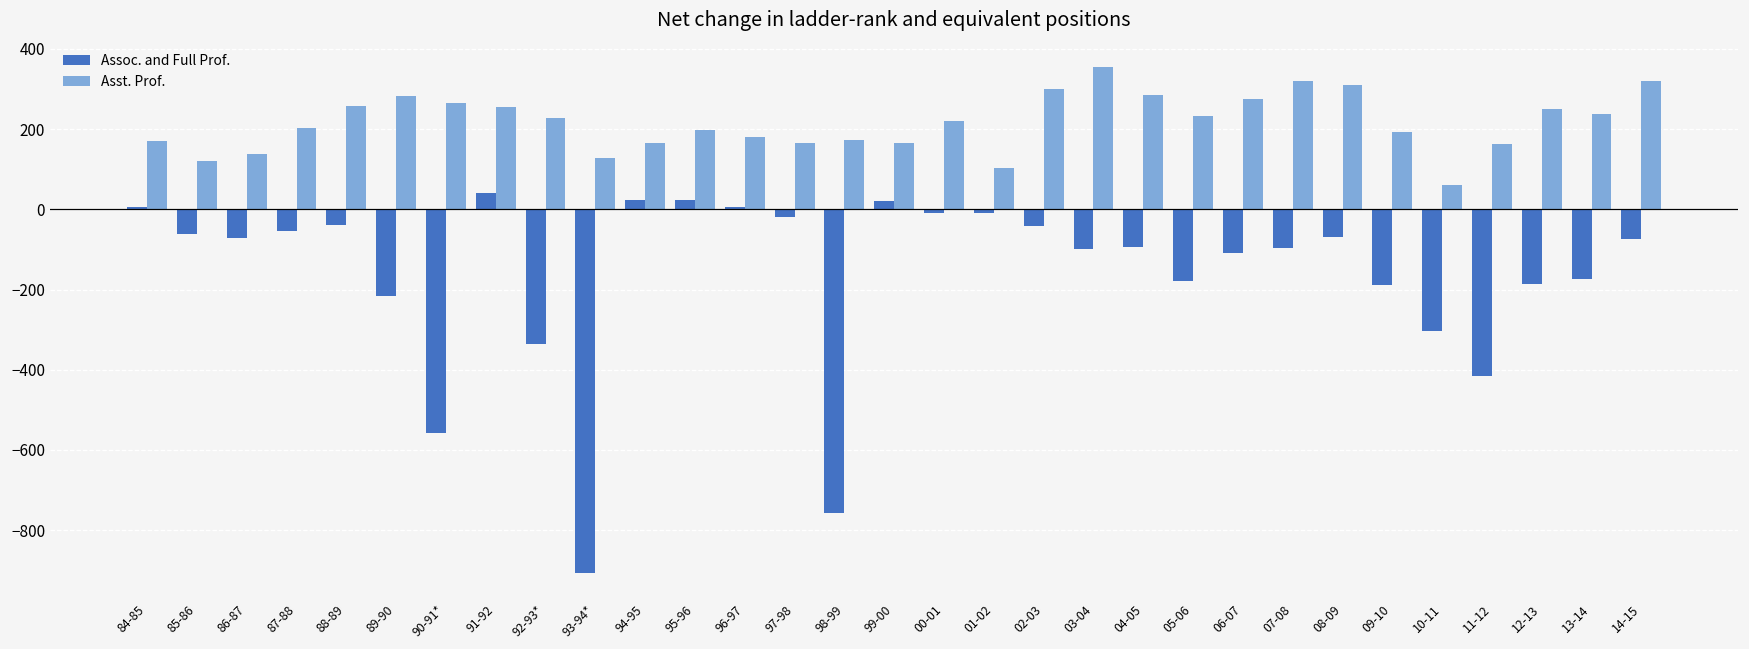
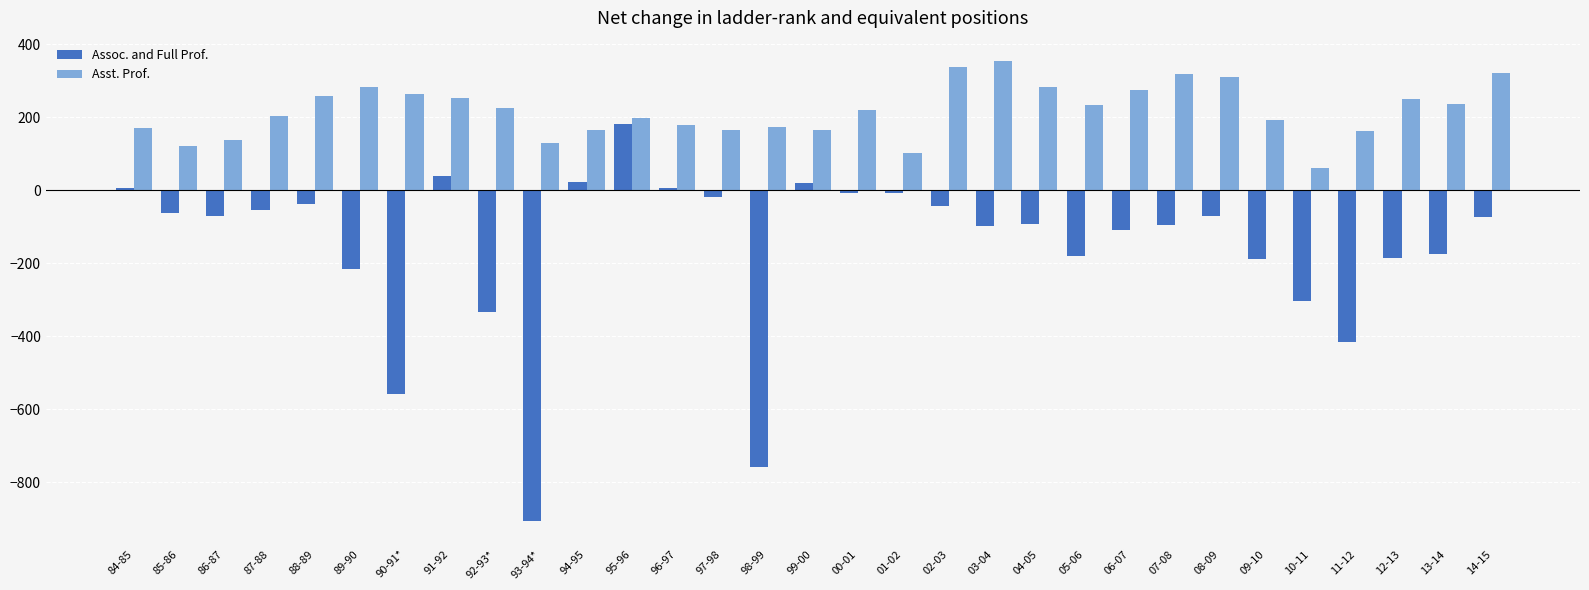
  {
    "Assoc. and Full Prof.": {
      "85-86": -60,
      "86-87": -70,
      "87-88": -60,
      "88-89": -40,
      "89-90": -220,
      "90-91*": -560,
      "91-92": 40,
      "92-93*": -340,
      "93-94*": -910,
      "94-95": 20,
-     "95-96": 20,
+     "95-96": 180,
      "96-97": 10,
      "97-98": -20,
      "98-99": -760,
      "99-00": 20,
      "00-01": -10,
      "01-02": -10,
      "02-03": -40,
      "03-04": -100,
      "04-05": -90,
      "05-06": -180,
      "06-07": -110,
      "07-08": -100,
      "08-09": -70,
      "09-10": -190,
      "10-11": -300,
      "11-12": -420,
      "12-13": -190,
      "13-14": -170,
      "14-15": -70
    },
    "Asst. Prof.": {
      "84-85": 170,
      "85-86": 120,
      "86-87": 140,
      "87-88": 200,
      "88-89": 260,
      "89-90": 280,
      "90-91*": 260,
      "91-92": 250,
      "92-93*": 230,
      "93-94*": 130,
      "94-95": 170,
      "95-96": 200,
      "96-97": 180,
      "97-98": 170,
      "98-99": 170,
      "99-00": 170,
      "00-01": 220,
      "01-02": 100,
-     "02-03": 300,
+     "02-03": 340,
      "03-04": 360,
      "04-05": 280,
      "05-06": 230,
      "06-07": 270,
      "07-08": 320,
      "08-09": 310,
      "09-10": 190,
      "10-11": 60,
      "11-12": 160,
      "12-13": 250,
      "13-14": 240,
      "14-15": 320
    }
  }
